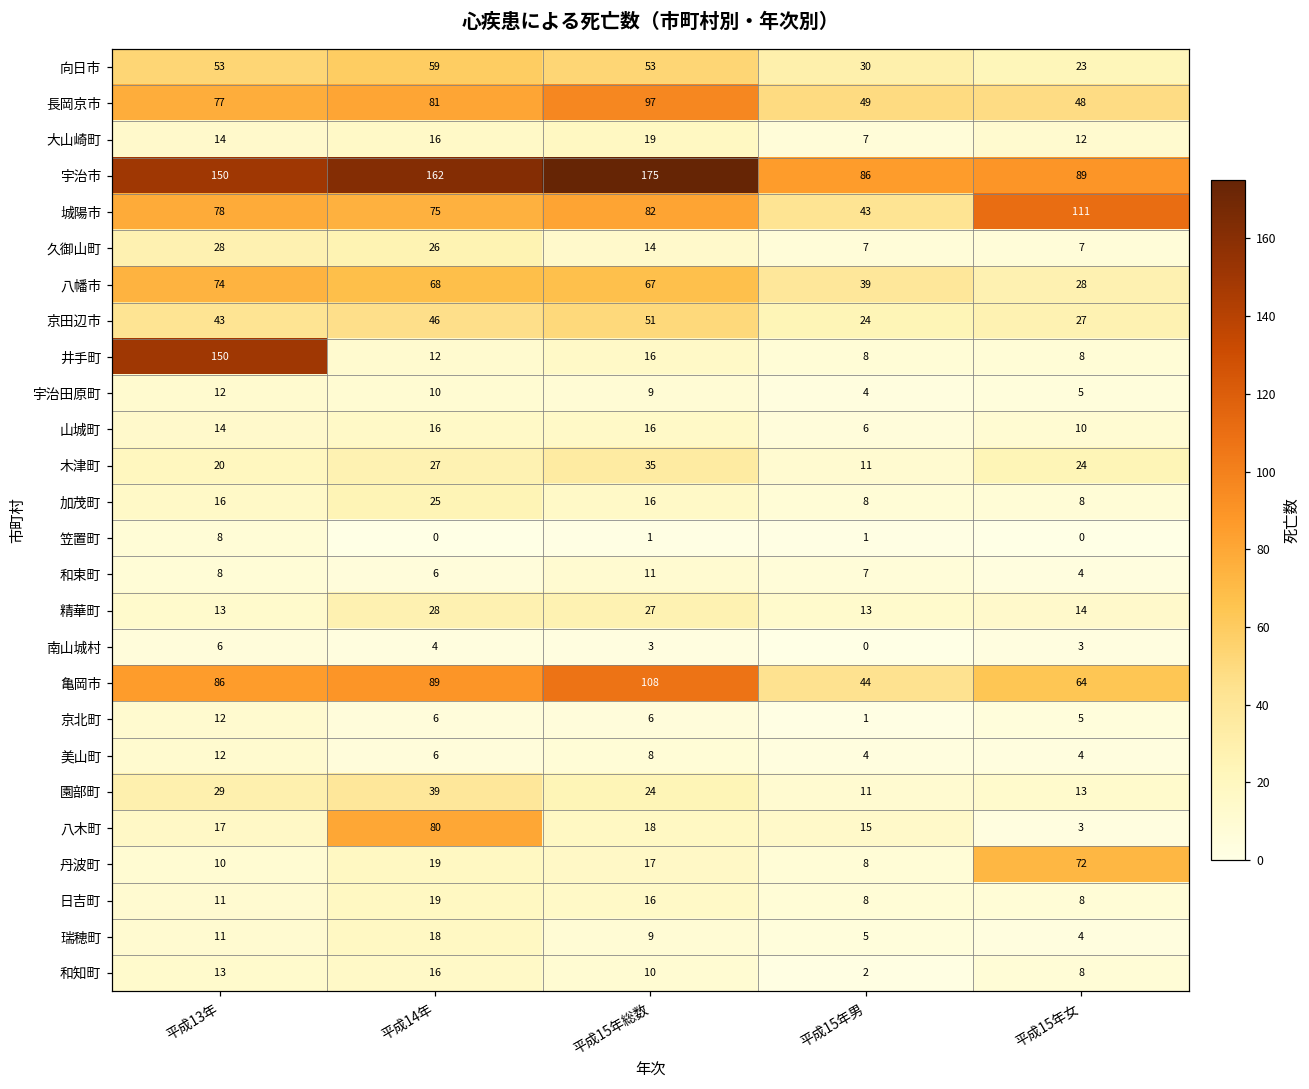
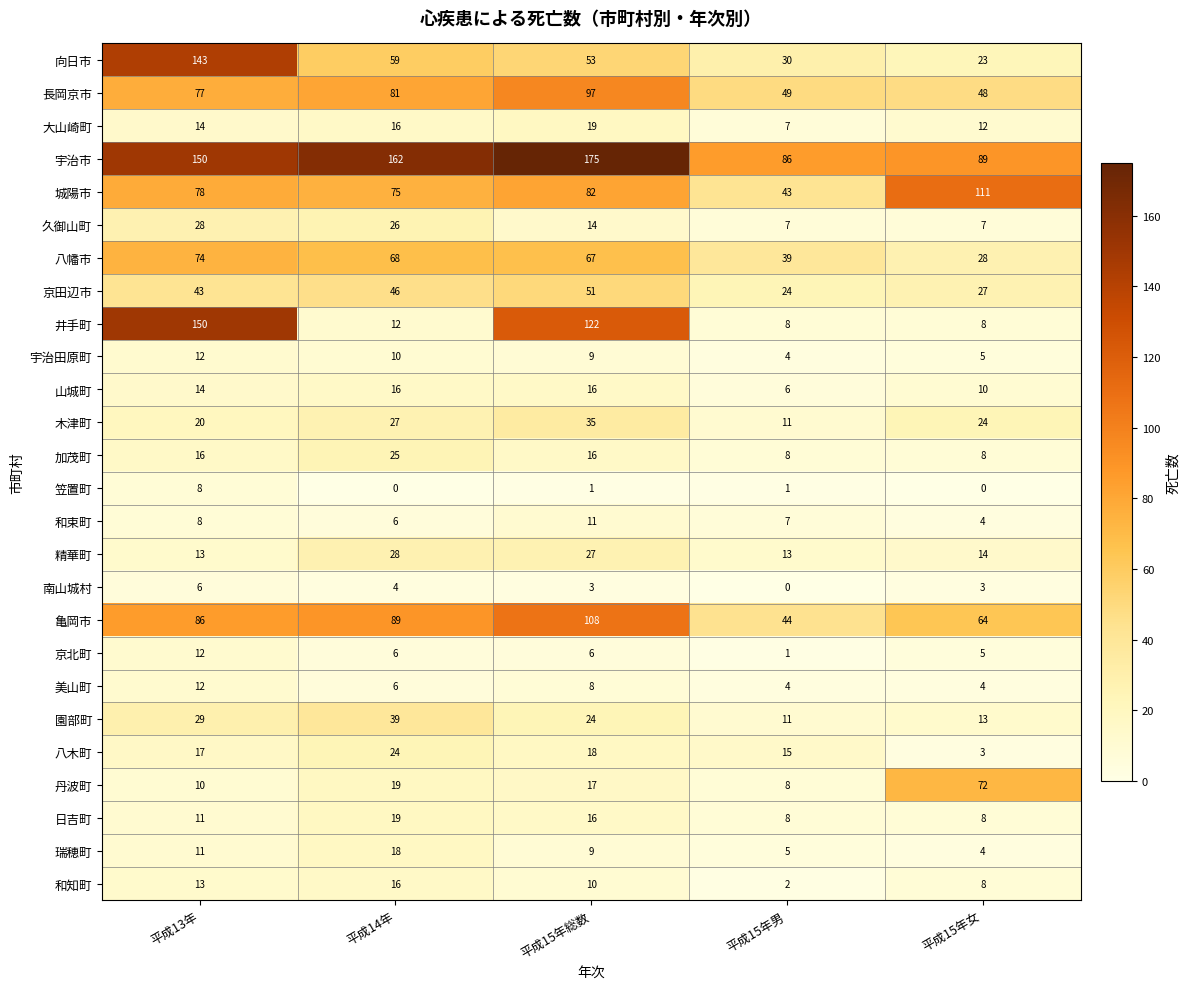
  {
    "向日市": {
-     "平成13年": 53,
+     "平成13年": 143,
      "平成14年": 59,
      "平成15年総数": 53,
      "平成15年男": 30,
      "平成15年女": 23
    },
    "長岡京市": {
      "平成13年": 77,
      "平成14年": 81,
      "平成15年総数": 97,
      "平成15年男": 49,
      "平成15年女": 48
    },
    "大山崎町": {
      "平成13年": 14,
      "平成14年": 16,
      "平成15年総数": 19,
      "平成15年男": 7,
      "平成15年女": 12
    },
    "宇治市": {
      "平成13年": 150,
      "平成14年": 162,
      "平成15年総数": 175,
      "平成15年男": 86,
      "平成15年女": 89
    },
    "城陽市": {
      "平成13年": 78,
      "平成14年": 75,
      "平成15年総数": 82,
      "平成15年男": 43,
      "平成15年女": 111
    },
    "久御山町": {
      "平成13年": 28,
      "平成14年": 26,
      "平成15年総数": 14,
      "平成15年男": 7,
      "平成15年女": 7
    },
    "八幡市": {
      "平成13年": 74,
      "平成14年": 68,
      "平成15年総数": 67,
      "平成15年男": 39,
      "平成15年女": 28
    },
    "京田辺市": {
      "平成13年": 43,
      "平成14年": 46,
      "平成15年総数": 51,
      "平成15年男": 24,
      "平成15年女": 27
    },
    "井手町": {
      "平成13年": 150,
      "平成14年": 12,
-     "平成15年総数": 16,
+     "平成15年総数": 122,
      "平成15年男": 8,
      "平成15年女": 8
    },
    "宇治田原町": {
      "平成13年": 12,
      "平成14年": 10,
      "平成15年総数": 9,
      "平成15年男": 4,
      "平成15年女": 5
    },
    "山城町": {
      "平成13年": 14,
      "平成14年": 16,
      "平成15年総数": 16,
      "平成15年男": 6,
      "平成15年女": 10
    },
    "木津町": {
      "平成13年": 20,
      "平成14年": 27,
      "平成15年総数": 35,
      "平成15年男": 11,
      "平成15年女": 24
    },
    "加茂町": {
      "平成13年": 16,
      "平成14年": 25,
      "平成15年総数": 16,
      "平成15年男": 8,
      "平成15年女": 8
    },
    "笠置町": {
      "平成13年": 8,
      "平成14年": 0,
      "平成15年総数": 1,
      "平成15年男": 1,
      "平成15年女": 0
    },
    "和束町": {
      "平成13年": 8,
      "平成14年": 6,
      "平成15年総数": 11,
      "平成15年男": 7,
      "平成15年女": 4
    },
    "精華町": {
      "平成13年": 13,
      "平成14年": 28,
      "平成15年総数": 27,
      "平成15年男": 13,
      "平成15年女": 14
    },
    "南山城村": {
      "平成13年": 6,
      "平成14年": 4,
      "平成15年総数": 3,
      "平成15年男": 0,
      "平成15年女": 3
    },
    "亀岡市": {
      "平成13年": 86,
      "平成14年": 89,
      "平成15年総数": 108,
      "平成15年男": 44,
      "平成15年女": 64
    },
    "京北町": {
      "平成13年": 12,
      "平成14年": 6,
      "平成15年総数": 6,
      "平成15年男": 1,
      "平成15年女": 5
    },
    "美山町": {
      "平成13年": 12,
      "平成14年": 6,
      "平成15年総数": 8,
      "平成15年男": 4,
      "平成15年女": 4
    },
    "園部町": {
      "平成13年": 29,
      "平成14年": 39,
      "平成15年総数": 24,
      "平成15年男": 11,
      "平成15年女": 13
    },
    "八木町": {
      "平成13年": 17,
-     "平成14年": 80,
+     "平成14年": 24,
      "平成15年総数": 18,
      "平成15年男": 15,
      "平成15年女": 3
    },
    "丹波町": {
      "平成13年": 10,
      "平成14年": 19,
      "平成15年総数": 17,
      "平成15年男": 8,
      "平成15年女": 72
    },
    "日吉町": {
      "平成13年": 11,
      "平成14年": 19,
      "平成15年総数": 16,
      "平成15年男": 8,
      "平成15年女": 8
    },
    "瑞穂町": {
      "平成13年": 11,
      "平成14年": 18,
      "平成15年総数": 9,
      "平成15年男": 5,
      "平成15年女": 4
    },
    "和知町": {
      "平成13年": 13,
      "平成14年": 16,
      "平成15年総数": 10,
      "平成15年男": 2,
      "平成15年女": 8
    }
  }
